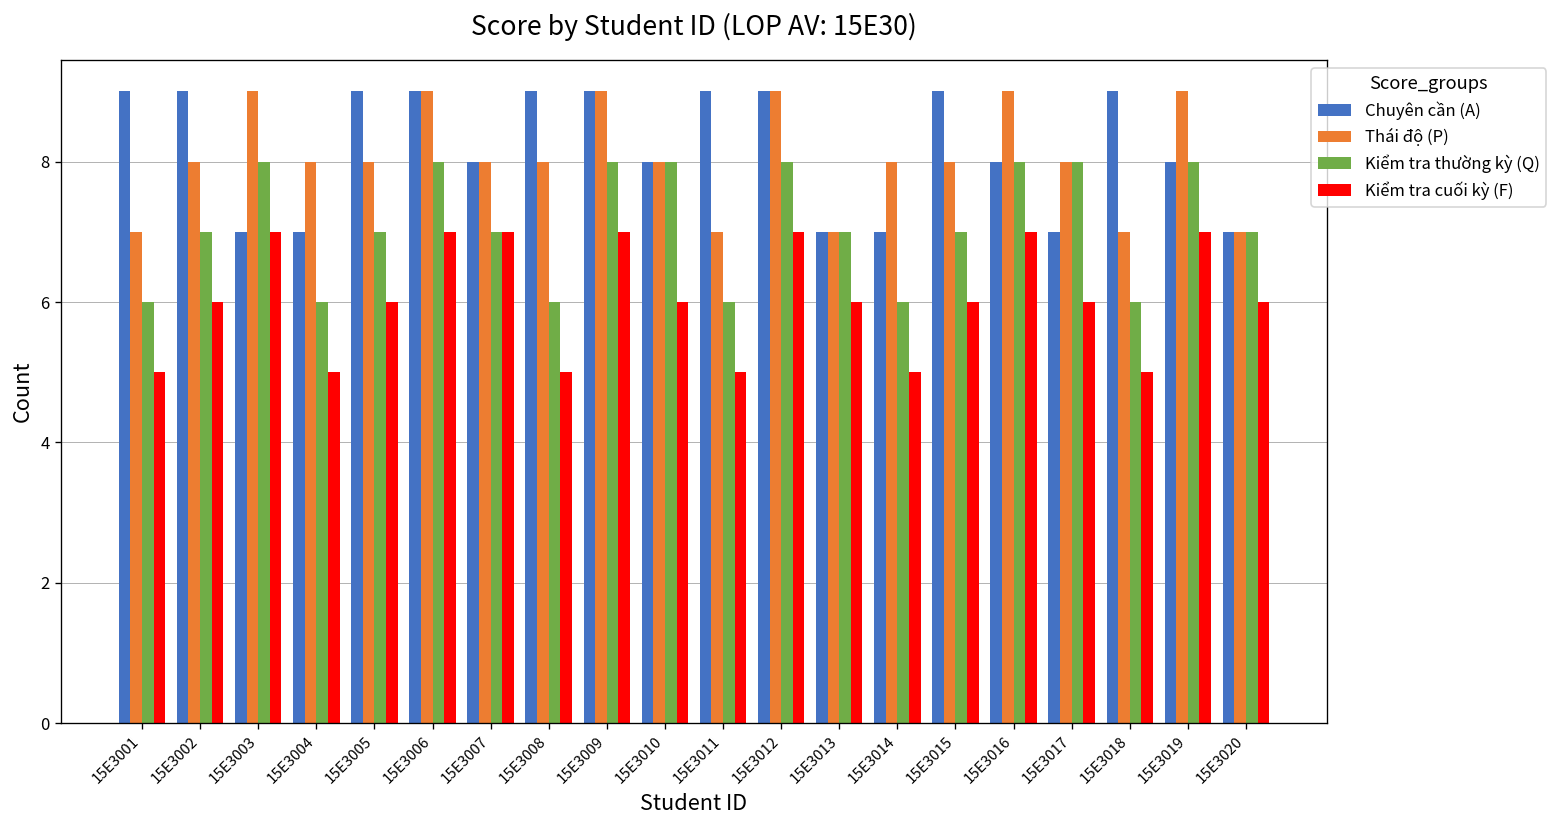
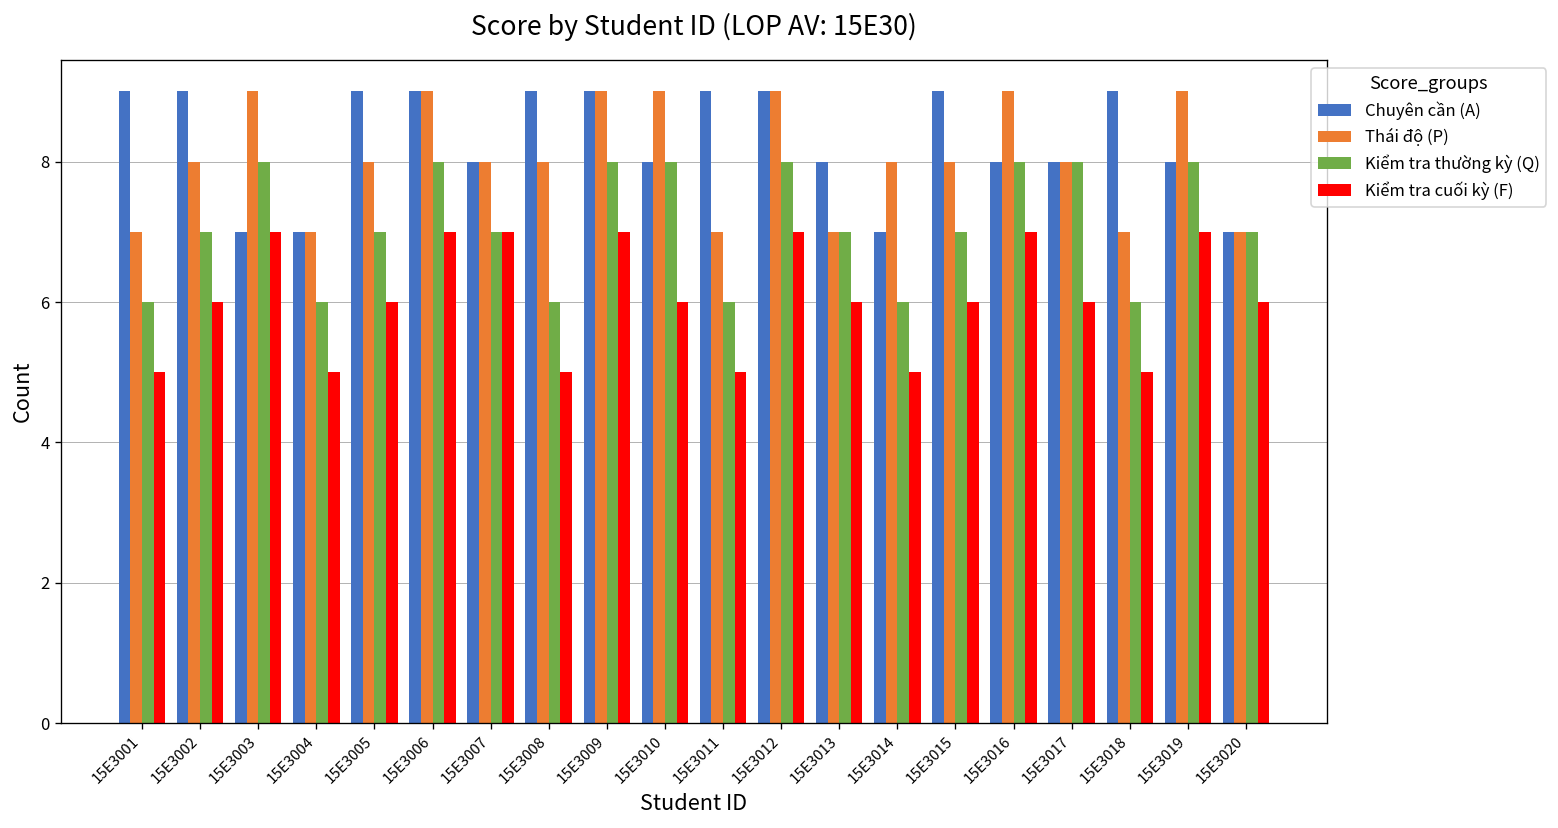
  {
    "Chuyên cần (A)": {
      "15E3001": 9,
      "15E3002": 9,
      "15E3003": 7,
      "15E3004": 7,
      "15E3005": 9,
      "15E3006": 9,
      "15E3007": 8,
      "15E3008": 9,
      "15E3009": 9,
      "15E3010": 8,
      "15E3011": 9,
      "15E3012": 9,
-     "15E3013": 7,
+     "15E3013": 8,
      "15E3014": 7,
      "15E3015": 9,
      "15E3016": 8,
-     "15E3017": 7,
+     "15E3017": 8,
      "15E3018": 9,
      "15E3019": 8,
      "15E3020": 7
    },
    "Thái độ (P)": {
      "15E3001": 7,
      "15E3002": 8,
      "15E3003": 9,
-     "15E3004": 8,
+     "15E3004": 7,
      "15E3005": 8,
      "15E3006": 9,
      "15E3007": 8,
      "15E3008": 8,
      "15E3009": 9,
-     "15E3010": 8,
+     "15E3010": 9,
      "15E3011": 7,
      "15E3012": 9,
      "15E3013": 7,
      "15E3014": 8,
      "15E3015": 8,
      "15E3016": 9,
      "15E3017": 8,
      "15E3018": 7,
      "15E3019": 9,
      "15E3020": 7
    },
    "Kiểm tra thường kỳ (Q)": {
      "15E3001": 6,
      "15E3002": 7,
      "15E3003": 8,
      "15E3004": 6,
      "15E3005": 7,
      "15E3006": 8,
      "15E3007": 7,
      "15E3008": 6,
      "15E3009": 8,
      "15E3010": 8,
      "15E3011": 6,
      "15E3012": 8,
      "15E3013": 7,
      "15E3014": 6,
      "15E3015": 7,
      "15E3016": 8,
      "15E3017": 8,
      "15E3018": 6,
      "15E3019": 8,
      "15E3020": 7
    },
    "Kiểm tra cuối kỳ (F)": {
      "15E3001": 5,
      "15E3002": 6,
      "15E3003": 7,
      "15E3004": 5,
      "15E3005": 6,
      "15E3006": 7,
      "15E3007": 7,
      "15E3008": 5,
      "15E3009": 7,
      "15E3010": 6,
      "15E3011": 5,
      "15E3012": 7,
      "15E3013": 6,
      "15E3014": 5,
      "15E3015": 6,
      "15E3016": 7,
      "15E3017": 6,
      "15E3018": 5,
      "15E3019": 7,
      "15E3020": 6
    }
  }
